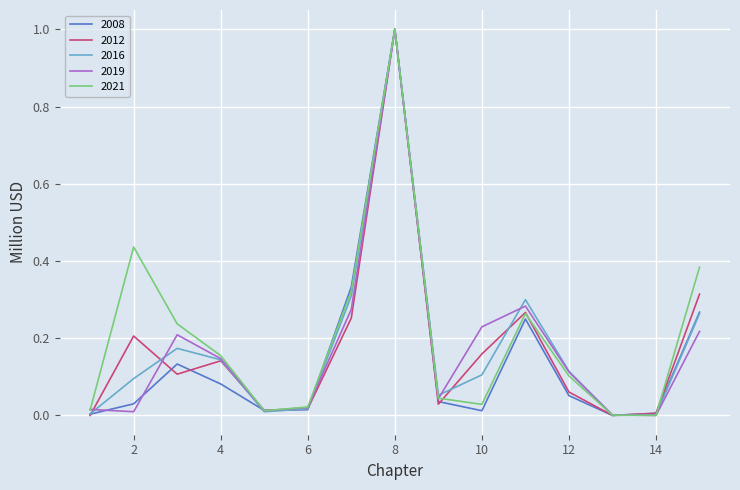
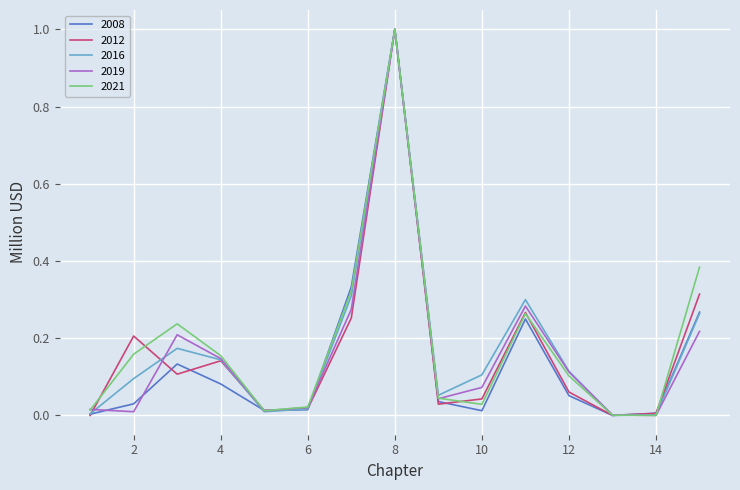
  {
    "2012": {
      "2": 0.21,
-     "10": 0.16,
+     "10": 0.04,
      "12": 0.06
    },
    "2019": {
      "2": 0.01,
-     "10": 0.23
+     "10": 0.07
    },
    "2021": {
-     "2": 0.44,
+     "2": 0.16,
      "4": 0.15,
      "10": 0.03,
      "12": 0.10
    }
  }
